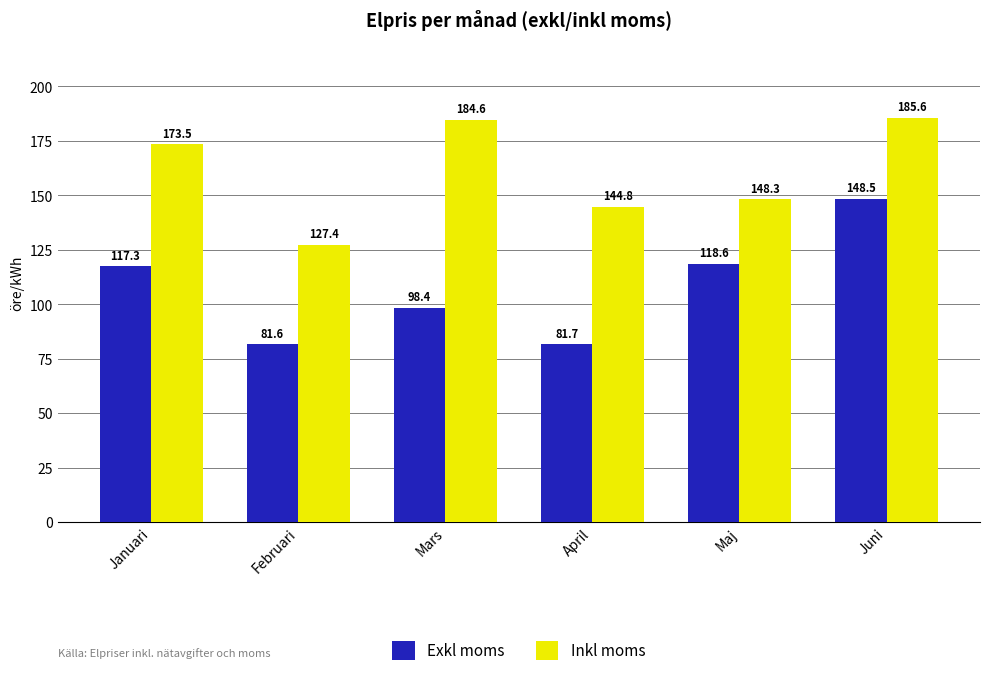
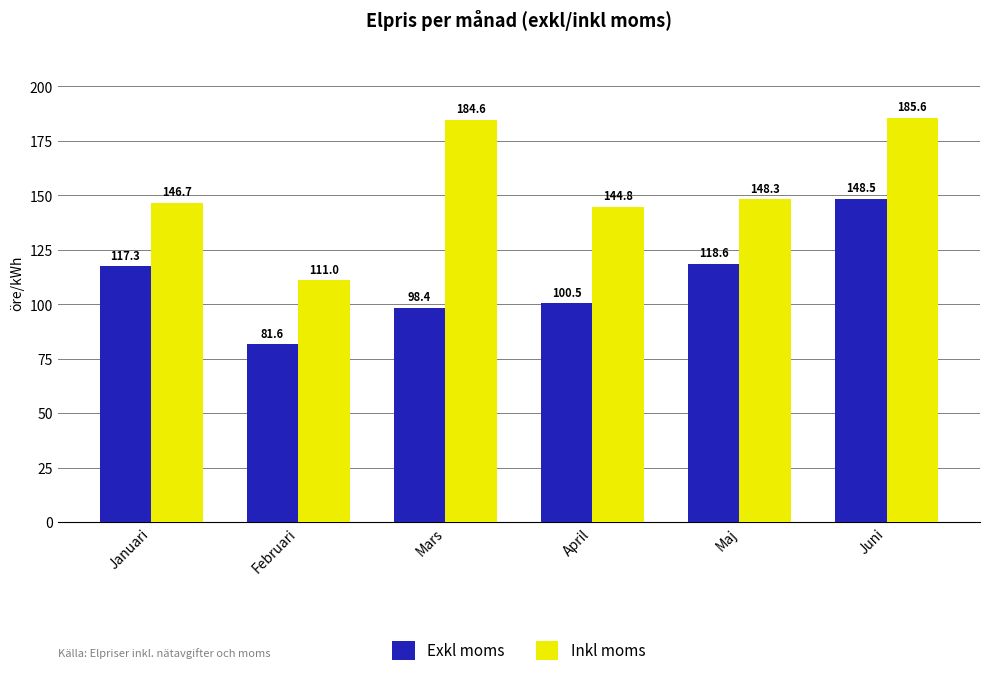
  {
    "Exkl moms": {
      "Januari": 117.3,
      "Februari": 81.6,
      "Mars": 98.4,
-     "April": 81.7,
+     "April": 100.5,
      "Maj": 118.6,
      "Juni": 148.5
    },
    "Inkl moms": {
-     "Januari": 173.5,
-     "Februari": 127.4,
+     "Januari": 146.7,
+     "Februari": 111.0,
      "Mars": 184.6,
      "April": 144.8,
      "Maj": 148.3,
      "Juni": 185.6
    }
  }
